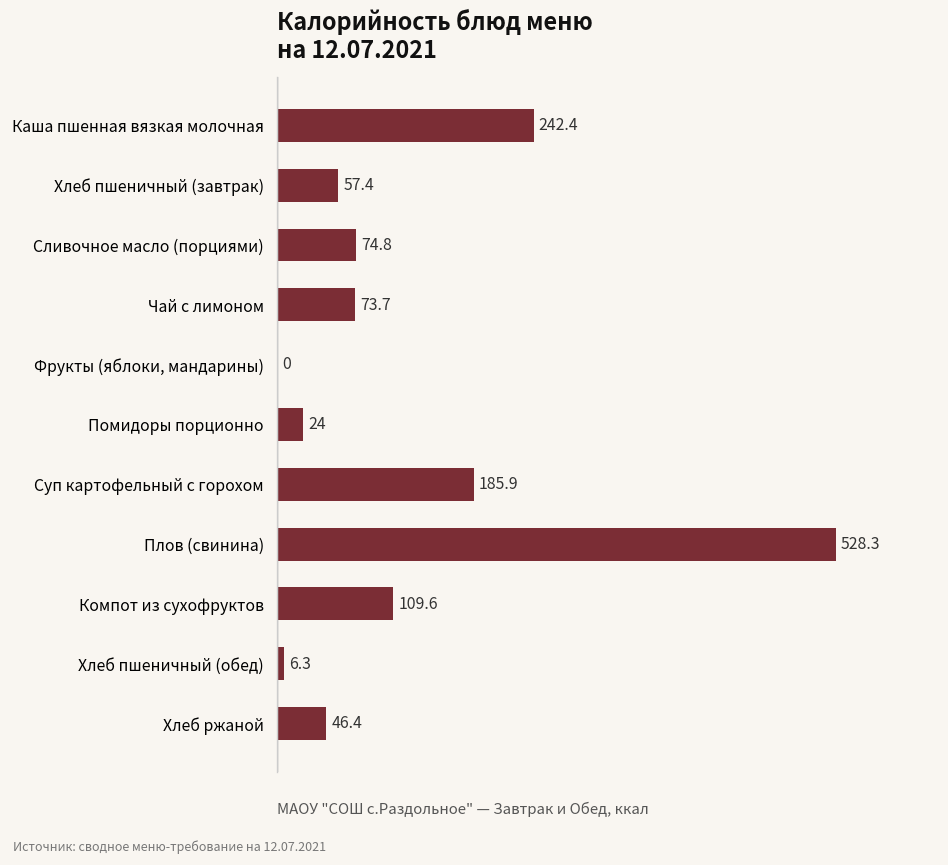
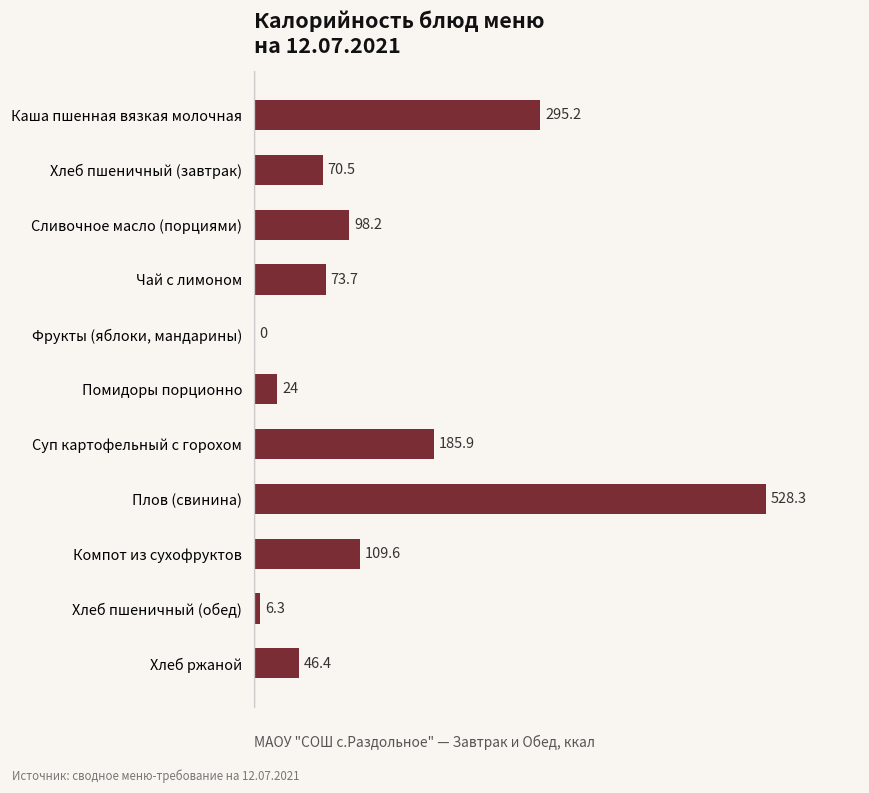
  {
-   "Каша пшенная вязкая молочная": 242.4,
-   "Хлеб пшеничный (завтрак)": 57.4,
-   "Сливочное масло (порциями)": 74.8,
+   "Каша пшенная вязкая молочная": 295.2,
+   "Хлеб пшеничный (завтрак)": 70.5,
+   "Сливочное масло (порциями)": 98.2,
    "Чай с лимоном": 73.7,
    "Фрукты (яблоки, мандарины)": 0,
    "Помидоры порционно": 24,
    "Суп картофельный с горохом": 185.9,
    "Плов (свинина)": 528.3,
    "Компот из сухофруктов": 109.6,
    "Хлеб пшеничный (обед)": 6.3,
    "Хлеб ржаной": 46.4
  }
